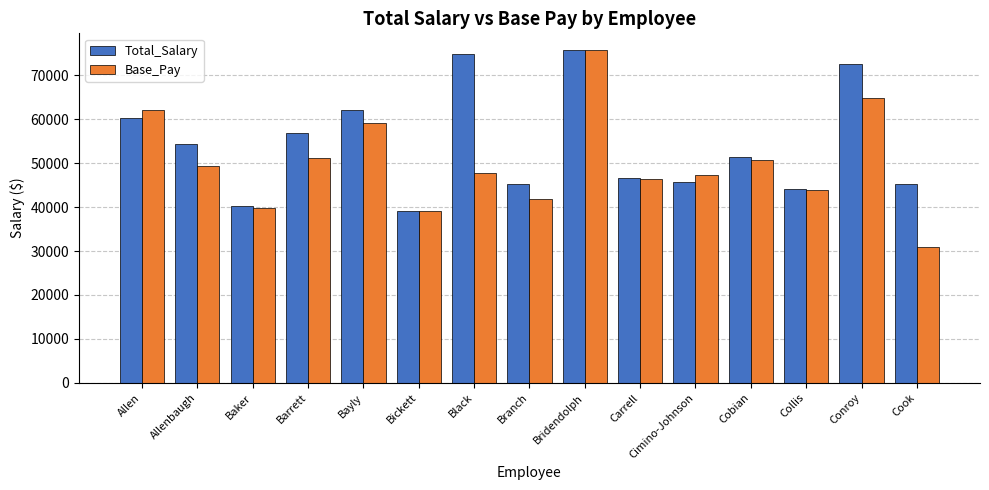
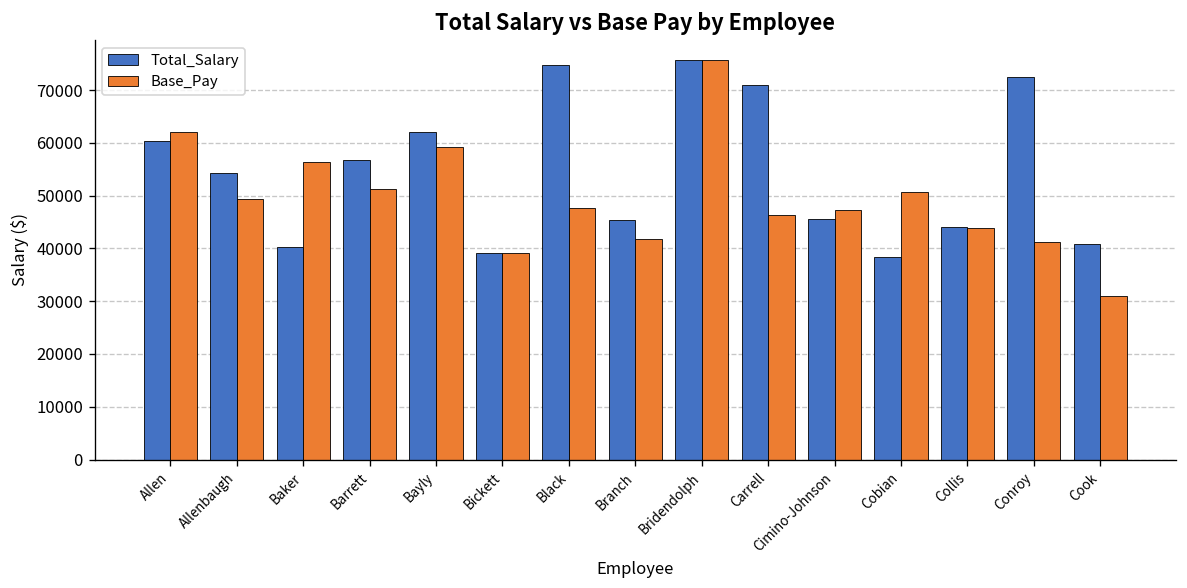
  {
    "Total_Salary": {
      "Allen": 60000,
      "Allenbaugh": 54000,
      "Baker": 40000,
      "Barrett": 57000,
      "Bayly": 62000,
      "Bickett": 39000,
      "Black": 75000,
      "Branch": 45000,
      "Bridendolph": 76000,
-     "Carrell": 47000,
+     "Carrell": 71000,
      "Cimino-Johnson": 46000,
-     "Cobian": 51000,
+     "Cobian": 38000,
      "Collis": 44000,
      "Conroy": 73000,
-     "Cook": 45000
+     "Cook": 41000
    },
    "Base_Pay": {
      "Allen": 62000,
      "Allenbaugh": 49000,
-     "Baker": 40000,
+     "Baker": 56000,
      "Barrett": 51000,
      "Bayly": 59000,
      "Bickett": 39000,
      "Black": 48000,
      "Branch": 42000,
      "Bridendolph": 76000,
      "Carrell": 46000,
      "Cimino-Johnson": 47000,
      "Cobian": 51000,
      "Collis": 44000,
-     "Conroy": 65000,
+     "Conroy": 41000,
      "Cook": 31000
    }
  }
